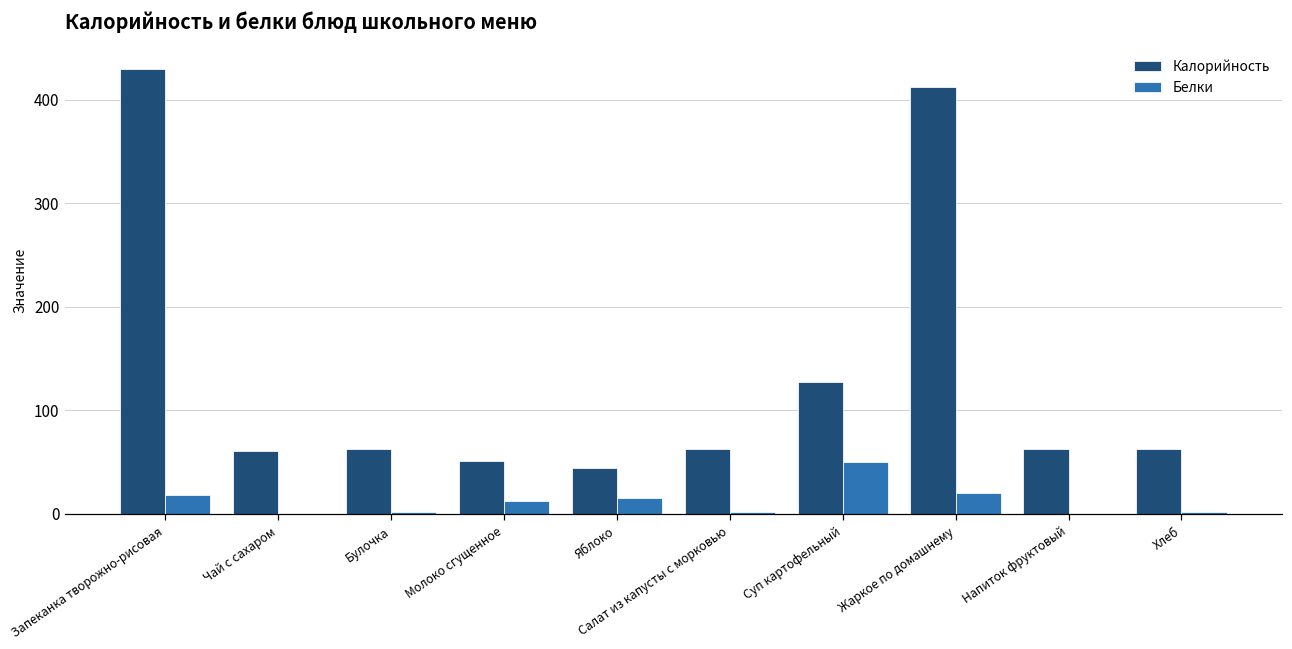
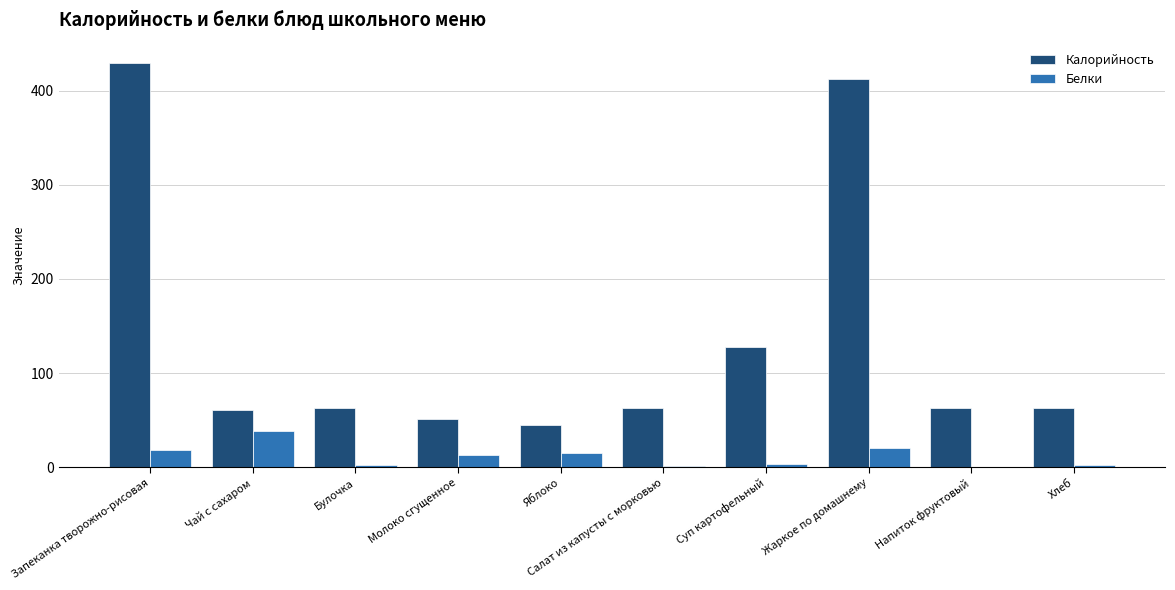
  {
    "Калорийность": {
      "Запеканка творожно-рисовая": 430,
      "Чай с сахаром": 60,
      "Булочка": 60,
      "Молоко сгущенное": 50,
      "Яблоко": 40,
      "Салат из капусты с морковью": 60,
      "Суп картофельный": 130,
      "Жаркое по домашнему": 410,
      "Напиток фруктовый": 60,
      "Хлеб": 60
    },
    "Белки": {
      "Запеканка творожно-рисовая": 20,
-     "Чай с сахаром": 0,
+     "Чай с сахаром": 40,
      "Молоко сгущенное": 10,
      "Яблоко": 20,
-     "Суп картофельный": 50,
+     "Суп картофельный": 0,
      "Жаркое по домашнему": 20
    }
  }
